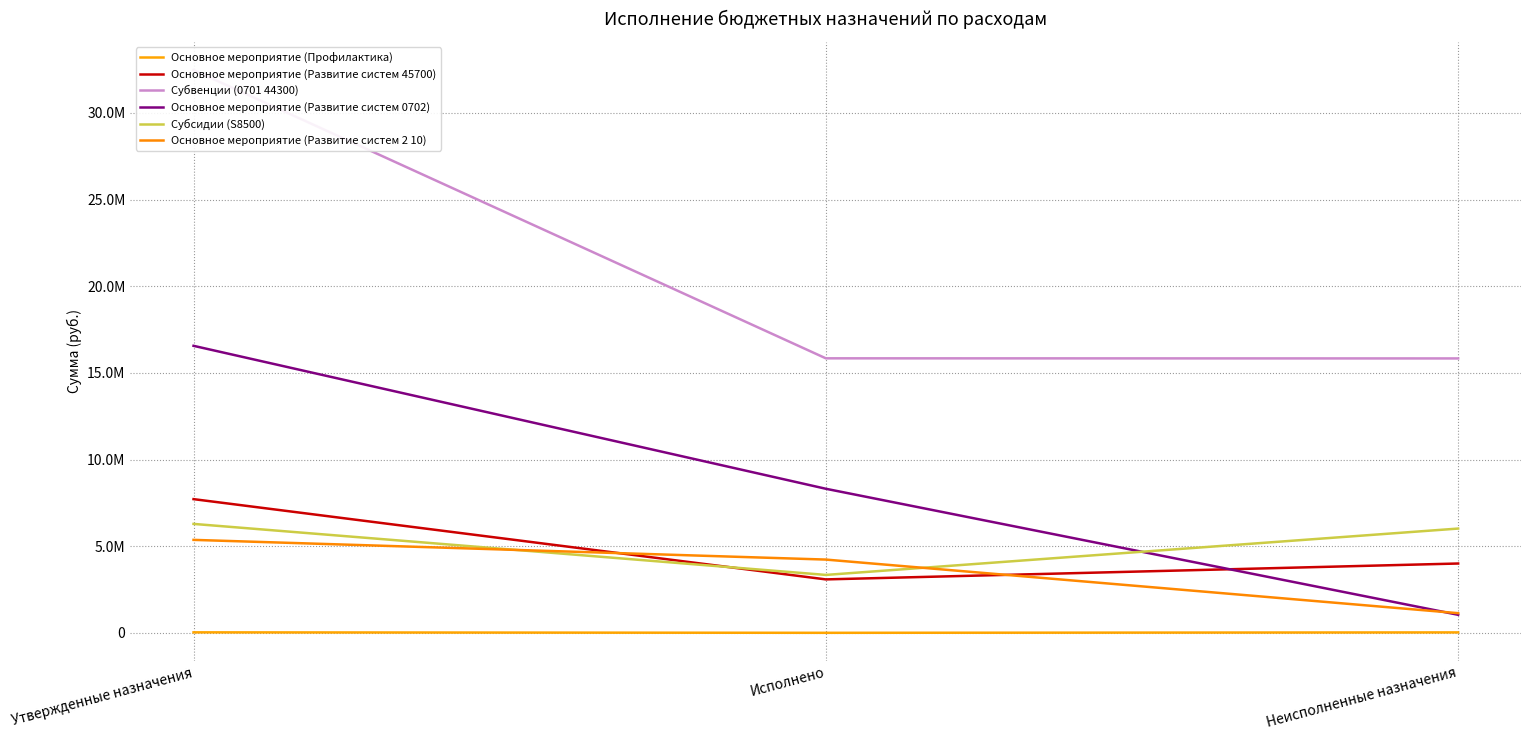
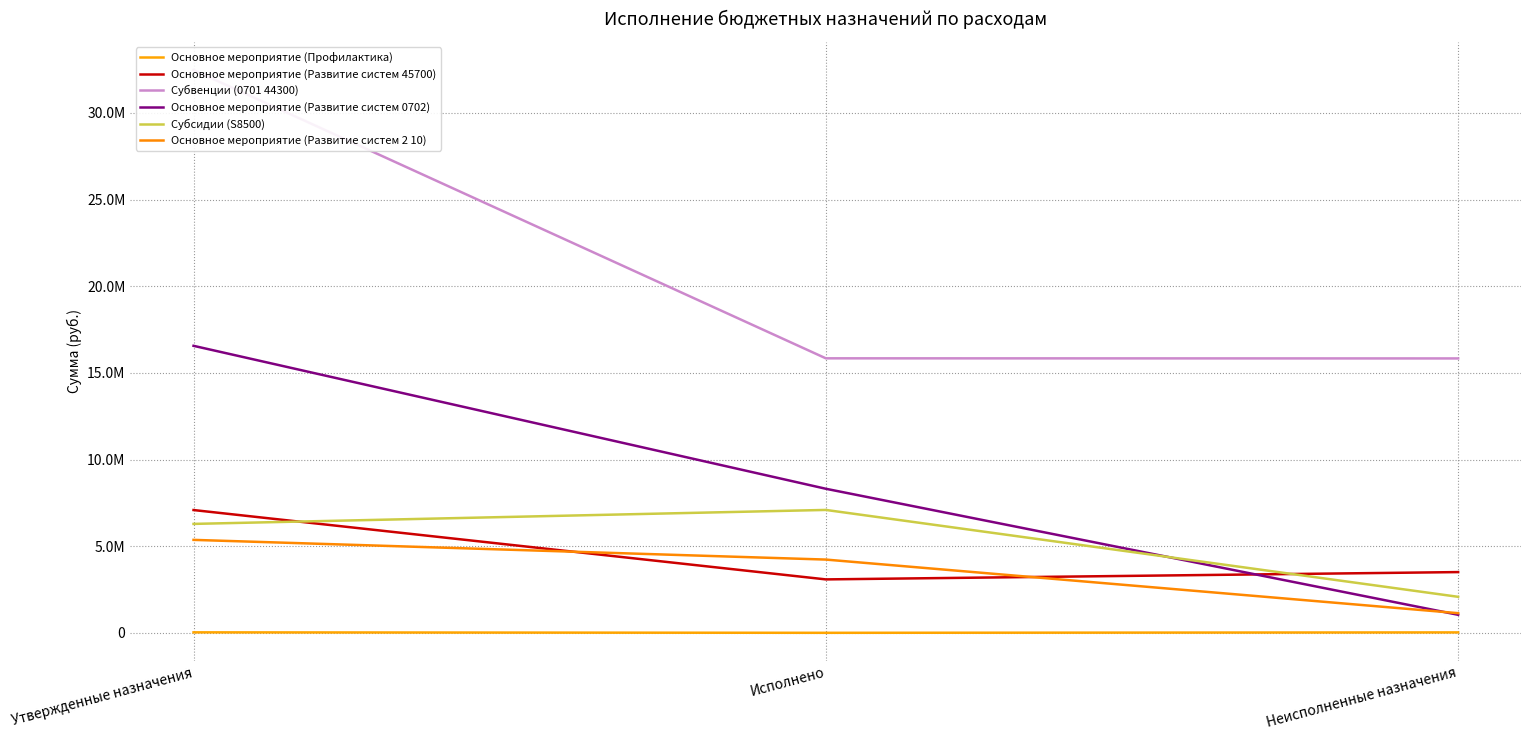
  {
    "Основное мероприятие (Развитие систем 45700)": {
-     "Утвержденные назначения": 7700000,
+     "Утвержденные назначения": 7100000,
      "Исполнено": 3100000,
-     "Неисполненные назначения": 4000000
+     "Неисполненные назначения": 3500000
    },
    "Субвенции (0701 44300)": {
      "Исполнено": 15800000,
      "Неисполненные назначения": 15800000
    },
    "Основное мероприятие (Развитие систем 0702)": {
      "Утвержденные назначения": 16600000,
      "Исполнено": 8300000
    },
    "Субсидии (S8500)": {
      "Утвержденные назначения": 6300000,
-     "Исполнено": 3300000,
-     "Неисполненные назначения": 6000000
+     "Исполнено": 7100000,
+     "Неисполненные назначения": 2100000
    }
  }
